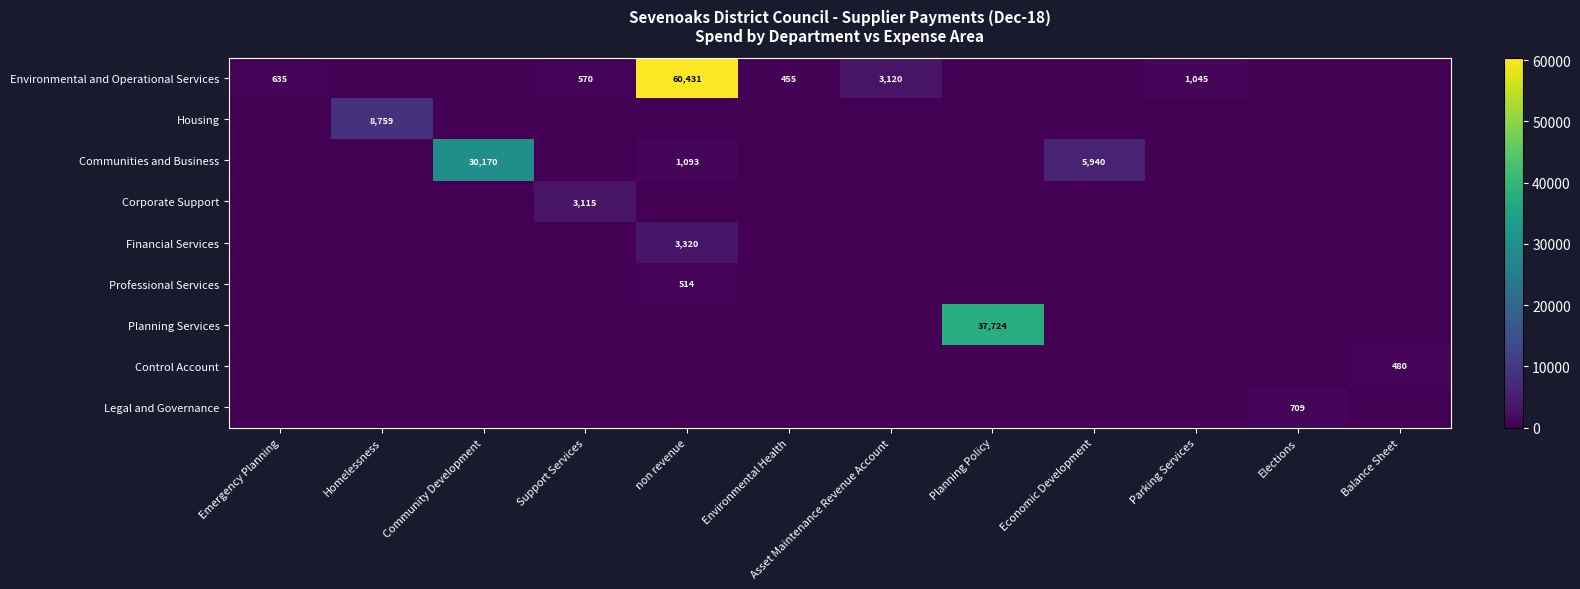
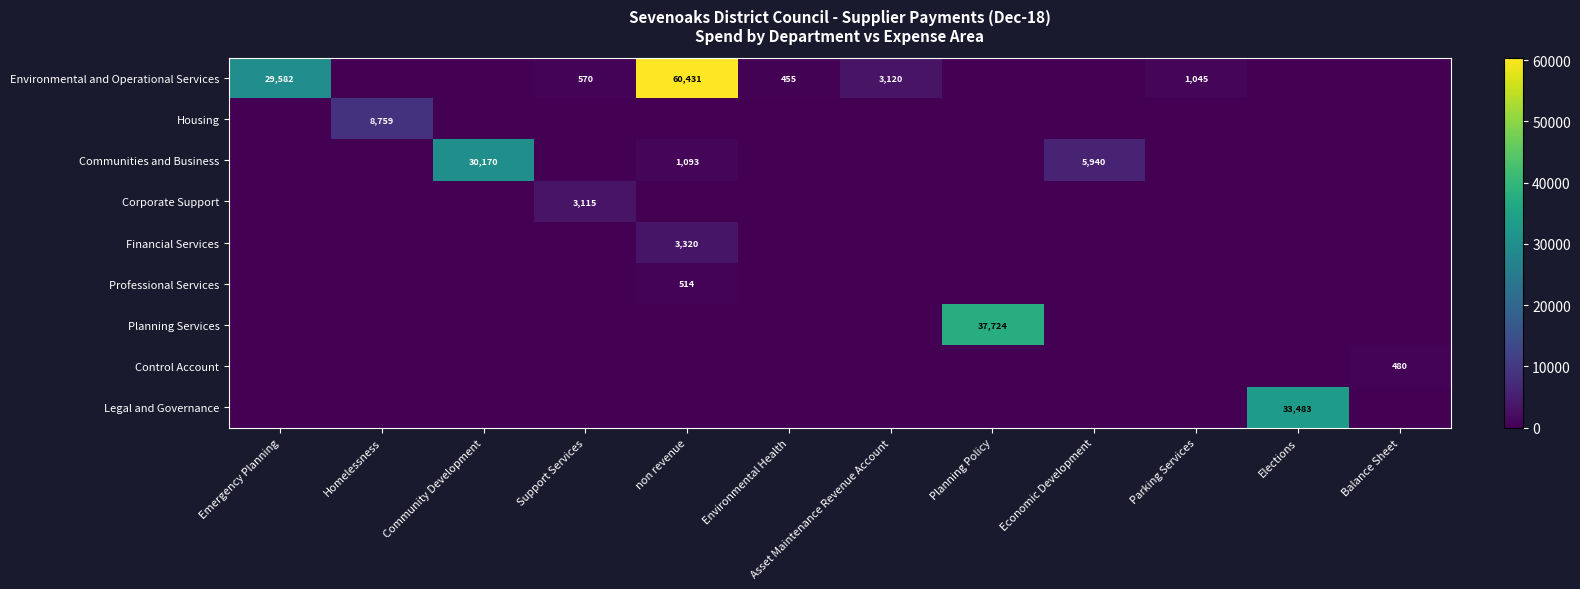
  {
    "Environmental and Operational Services": {
-     "Emergency Planning": "635",
+     "Emergency Planning": "29,582",
      "Support Services": "570",
      "non revenue": "60,431",
      "Environmental Health": "455",
      "Asset Maintenance Revenue Account": "3,120",
      "Parking Services": "1,045"
    },
    "Housing": {
      "Homelessness": "8,759"
    },
    "Communities and Business": {
      "Community Development": "30,170",
      "non revenue": "1,093",
      "Economic Development": "5,940"
    },
    "Corporate Support": {
      "Support Services": "3,115"
    },
    "Financial Services": {
      "non revenue": "3,320"
    },
    "Professional Services": {
      "non revenue": "514"
    },
    "Planning Services": {
      "Planning Policy": "37,724"
    },
    "Control Account": {
      "Balance Sheet": "480"
    },
    "Legal and Governance": {
-     "Elections": "709"
+     "Elections": "33,483"
    }
  }
